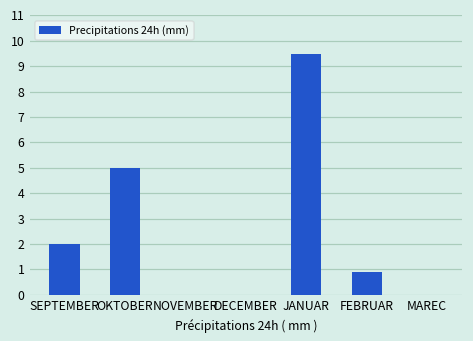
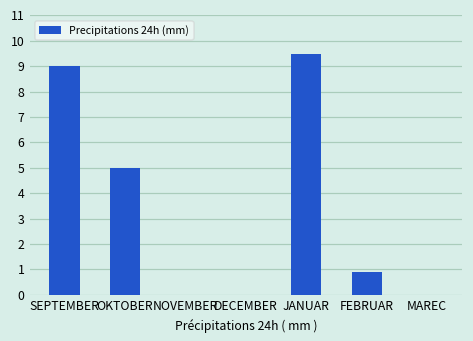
  {
-   "SEPTEMBER": 2,
+   "SEPTEMBER": 9,
    "OKTOBER": 5,
    "NOVEMBER": 0,
    "DECEMBER": 0,
    "JANUAR": 9.5,
    "FEBRUAR": 1,
    "MAREC": 0
  }
